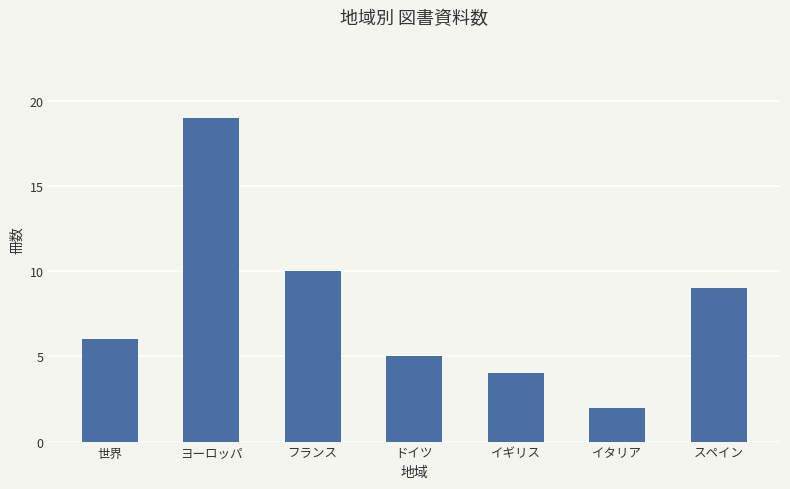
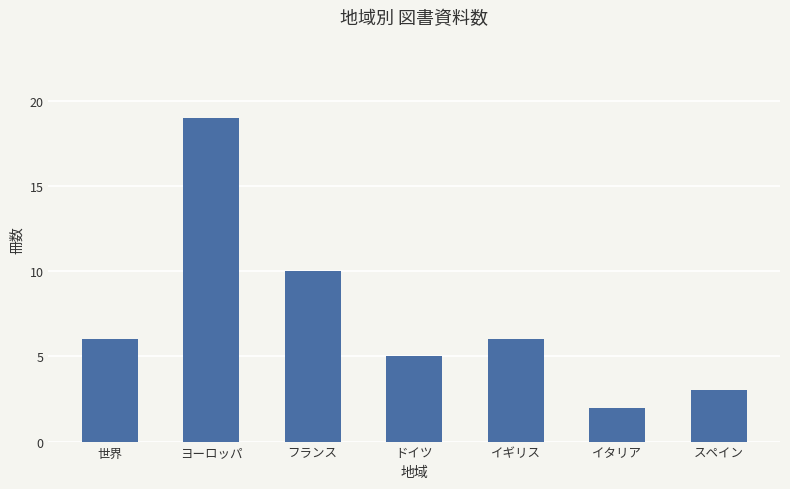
  {
    "世界": 6,
    "ヨーロッパ": 19,
    "フランス": 10,
    "ドイツ": 5,
-   "イギリス": 4,
+   "イギリス": 6,
    "イタリア": 2,
-   "スペイン": 9
+   "スペイン": 3
  }
